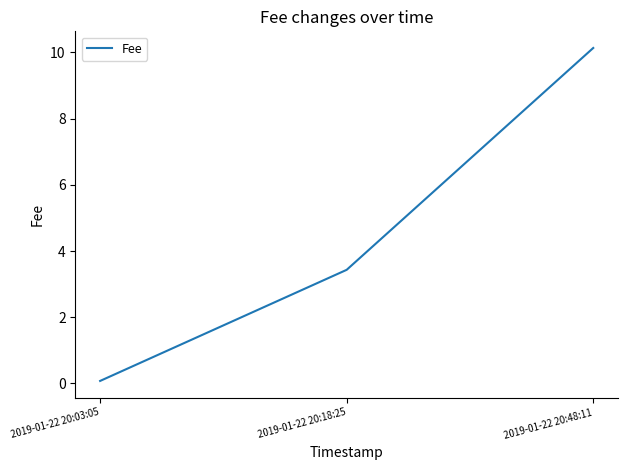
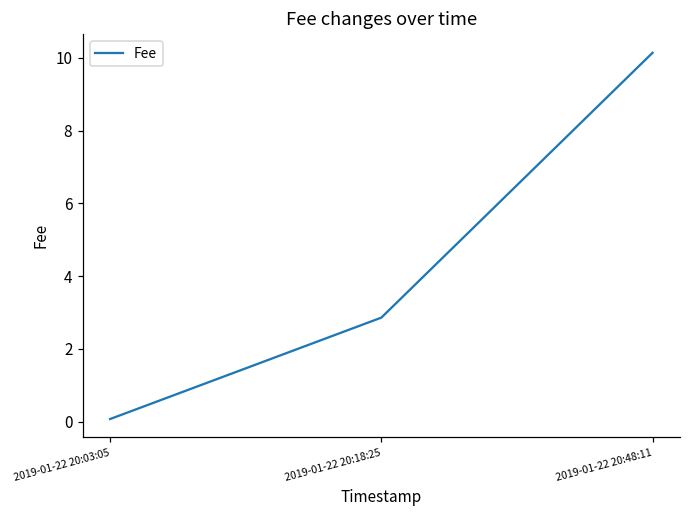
  {
    "2019-01-22 20:03:05": 0.1,
-   "2019-01-22 20:18:25": 3.4,
+   "2019-01-22 20:18:25": 2.9,
    "2019-01-22 20:48:11": 10.1
  }
